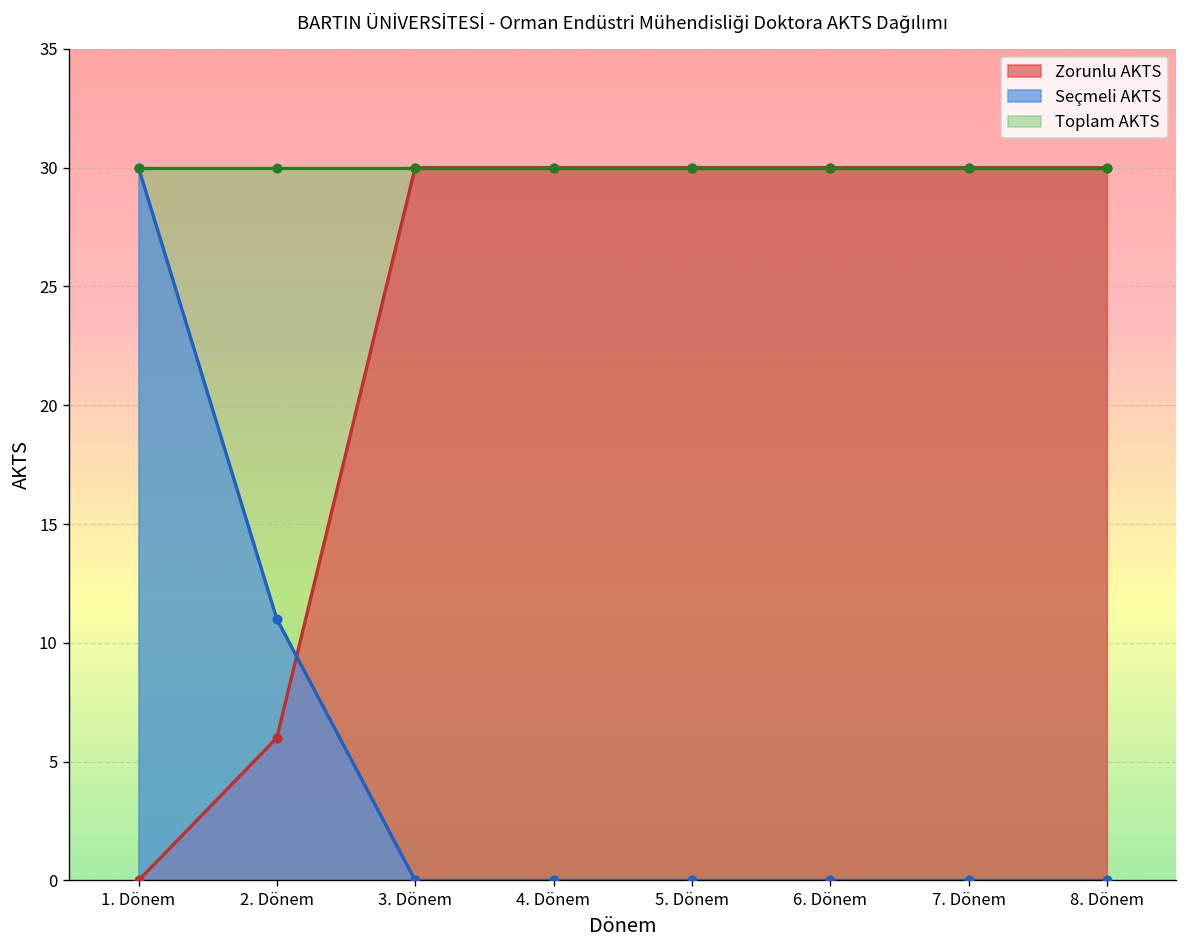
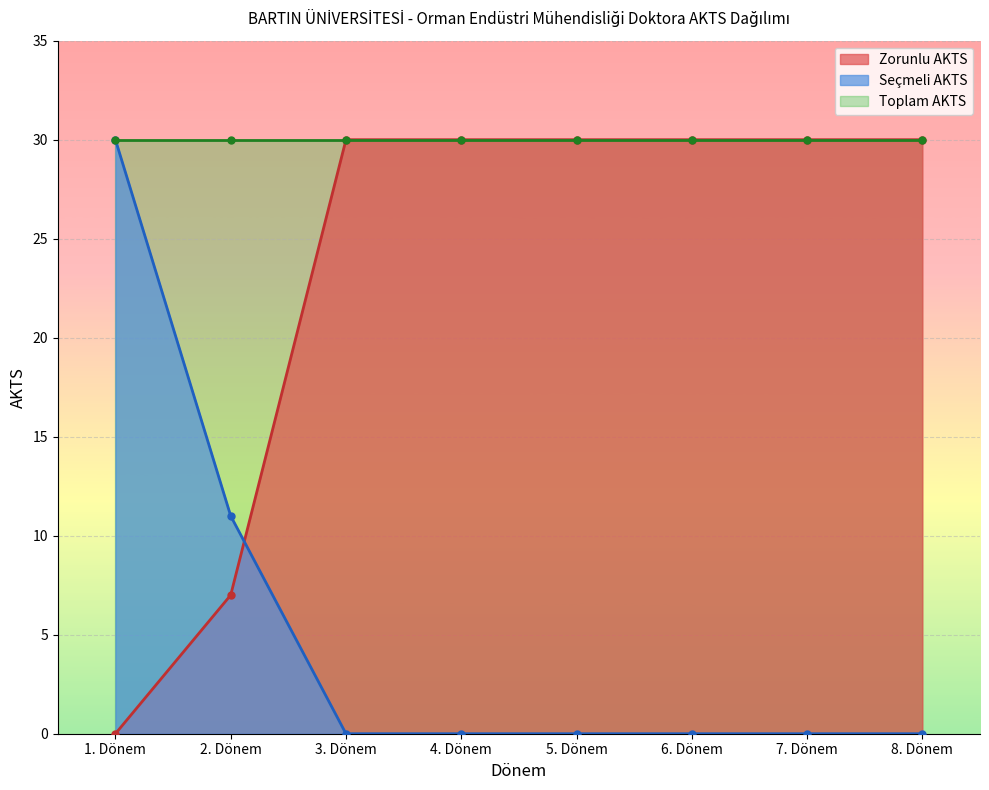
  {
    "Zorunlu AKTS": {
      "1. Dönem": 0,
-     "2. Dönem": 6
+     "2. Dönem": 7
    },
    "Seçmeli AKTS": {
      "2. Dönem": 11,
      "3. Dönem": 0,
      "4. Dönem": 0,
      "5. Dönem": 0,
      "6. Dönem": 0,
      "7. Dönem": 0,
      "8. Dönem": 0
    },
    "Toplam AKTS": {
      "2. Dönem": 30
    }
  }
